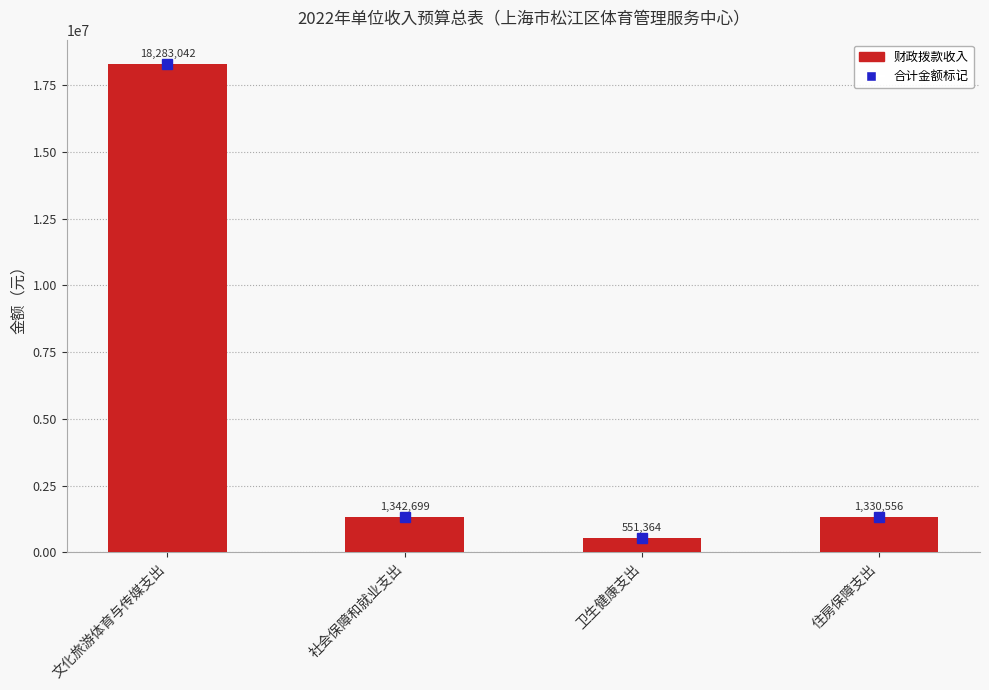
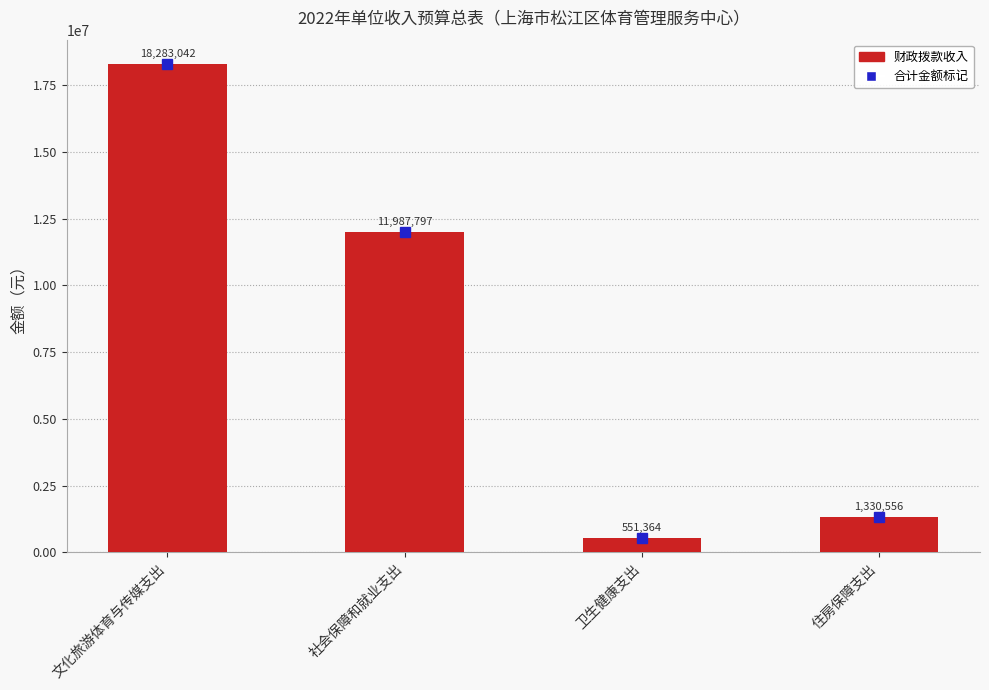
  {
    "财政拨款收入": {
      "文化旅游体育与传媒支出": "18,283,042",
-     "社会保障和就业支出": "1,342,699",
+     "社会保障和就业支出": "11,987,797",
      "卫生健康支出": "551,364",
      "住房保障支出": "1,330,556"
    }
  }
